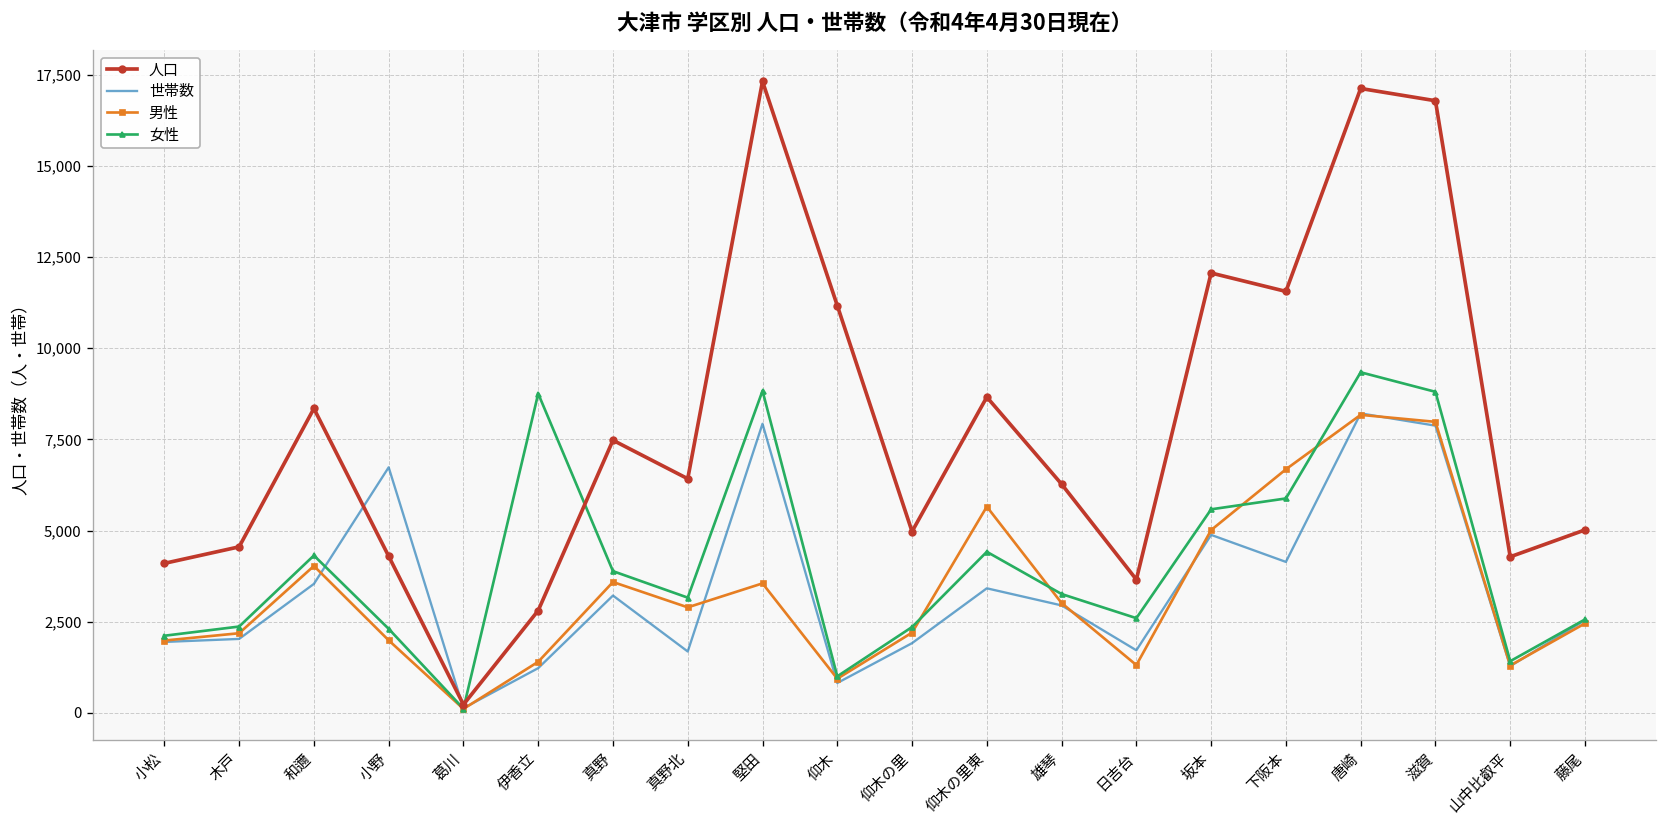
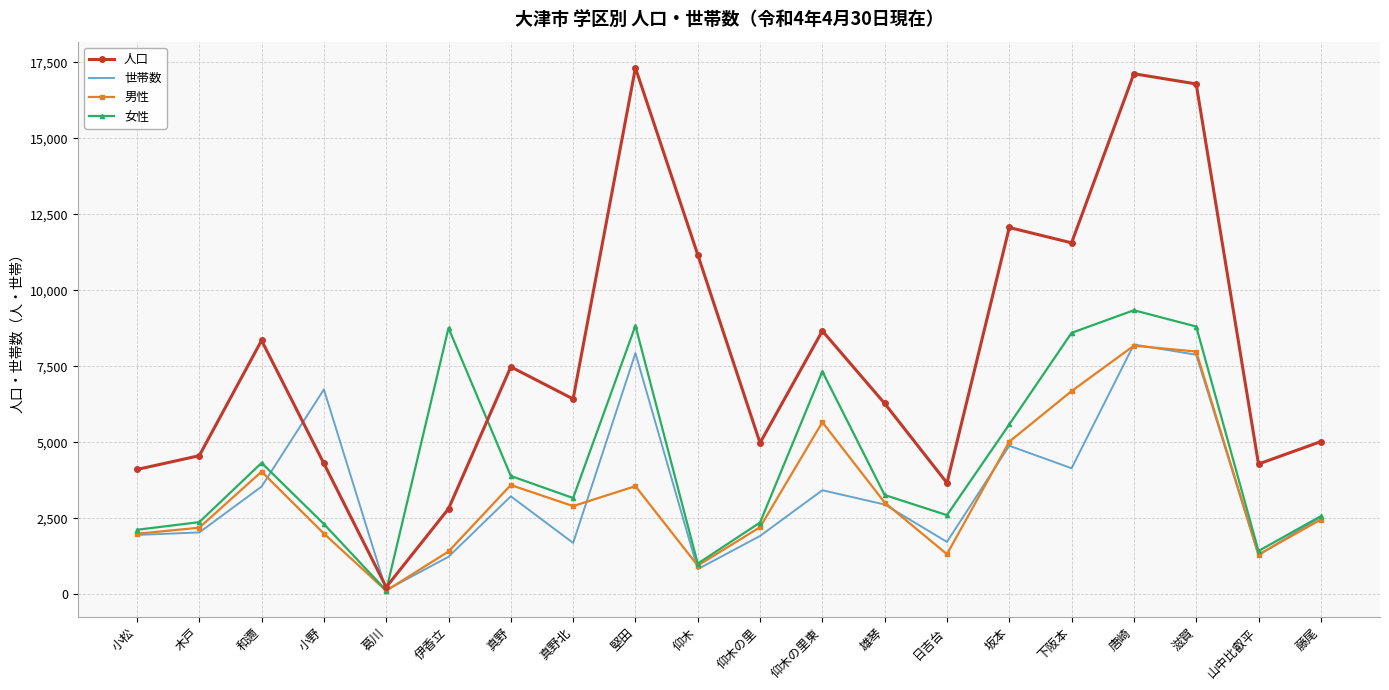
  {
    "人口": {
      "小松": "4,100",
      "木戸": "4,600",
      "和邇": "8,300",
      "小野": "4,300",
      "葛川": "200",
      "伊香立": "2,800",
      "真野": "7,500",
      "真野北": "6,400",
      "堅田": "17,300",
      "仰木": "11,200",
      "仰木の里": "5,000",
      "仰木の里東": "8,700",
      "雄琴": "6,300",
      "日吉台": "3,700",
      "坂本": "12,100",
      "下阪本": "11,600",
      "唐崎": "17,100",
      "滋賀": "16,800",
      "山中比叡平": "4,300",
      "藤尾": "5,000"
    },
    "世帯数": {
      "木戸": "2,000",
      "和邇": "3,500",
      "小野": "6,700",
      "伊香立": "1,200",
      "真野": "3,200",
      "真野北": "1,700",
      "堅田": "7,900",
      "仰木": "800",
      "仰木の里": "1,900",
      "仰木の里東": "3,400",
      "日吉台": "1,700",
      "坂本": "4,900",
      "下阪本": "4,100",
      "滋賀": "7,900"
    },
    "男性": {
      "木戸": "2,200",
      "和邇": "4,000",
      "小野": "2,000",
      "伊香立": "1,400",
      "真野": "3,600",
      "真野北": "2,900",
      "堅田": "3,600",
      "仰木の里": "2,200",
      "仰木の里東": "5,700",
      "日吉台": "1,300",
      "坂本": "5,000",
      "下阪本": "6,700",
      "滋賀": "8,000",
      "藤尾": "2,500"
    },
    "女性": {
      "小松": "2,100",
      "木戸": "2,400",
      "和邇": "4,300",
      "小野": "2,300",
      "伊香立": "8,800",
      "真野": "3,900",
      "真野北": "3,200",
      "堅田": "8,800",
      "仰木の里": "2,400",
-     "仰木の里東": "4,400",
+     "仰木の里東": "7,300",
      "雄琴": "3,300",
      "日吉台": "2,600",
      "坂本": "5,600",
-     "下阪本": "5,900",
+     "下阪本": "8,600",
      "唐崎": "9,300",
      "滋賀": "8,800",
      "山中比叡平": "1,400"
    }
  }
